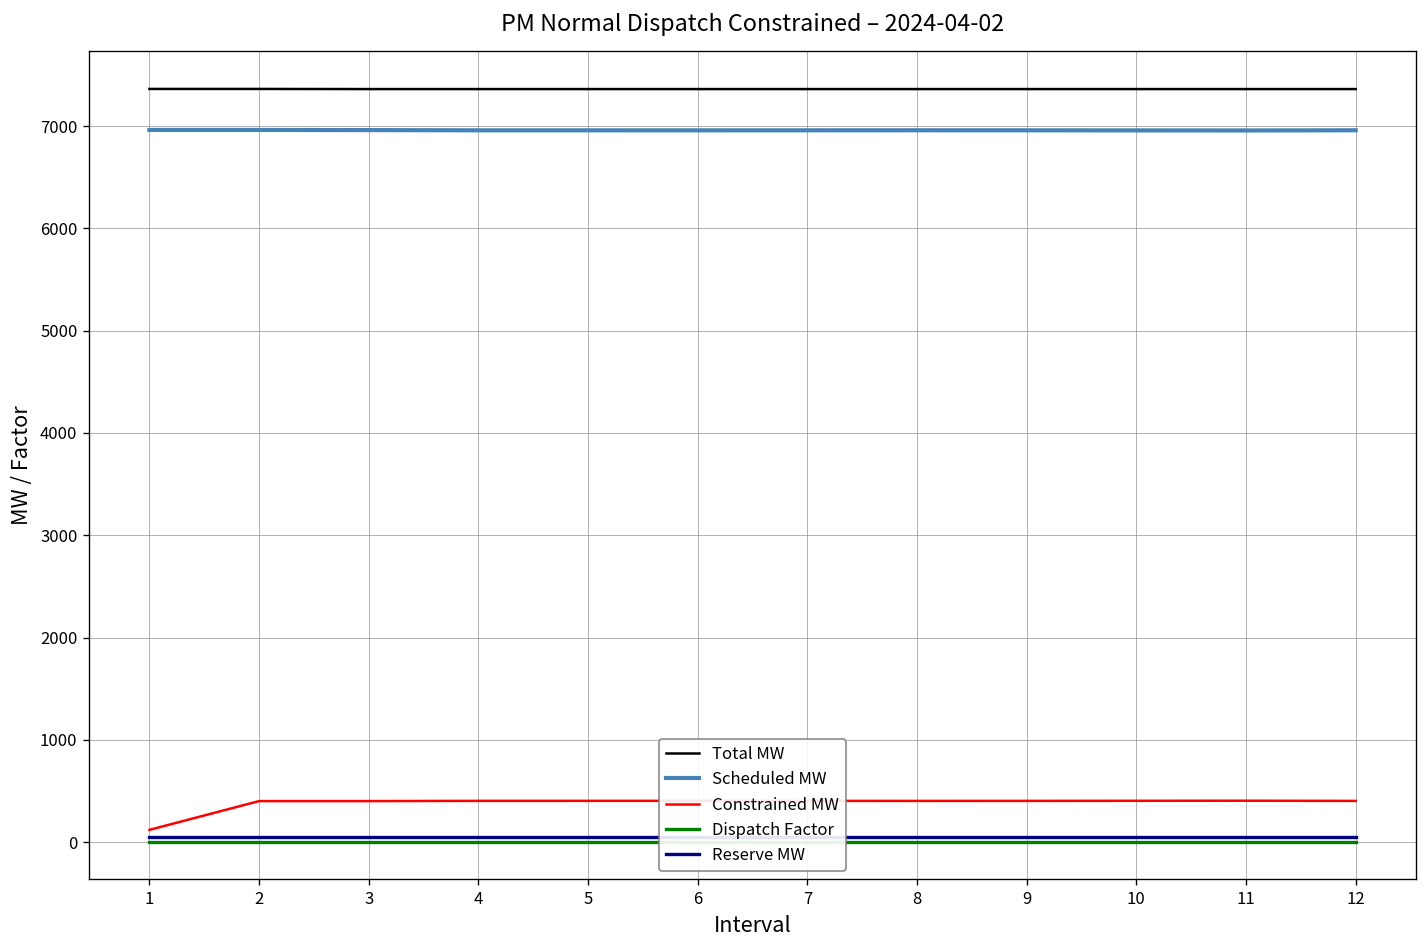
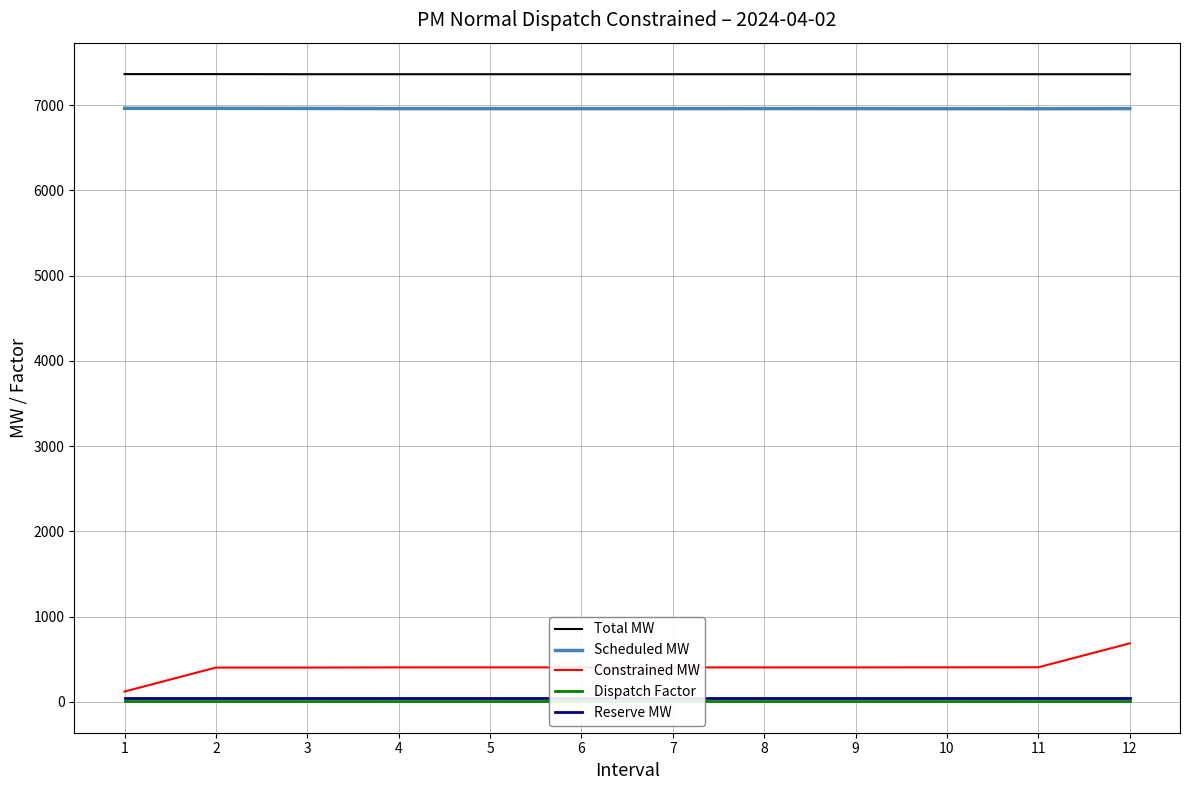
  {
    "Total MW": {
      "1": 7400,
      "2": 7400,
      "3": 7400,
      "4": 7400,
      "5": 7400,
      "6": 7400,
      "7": 7400,
      "8": 7400,
      "9": 7400,
      "10": 7400,
      "11": 7400,
      "12": 7400
    },
    "Constrained MW": {
      "1": 100,
      "2": 400,
      "3": 400,
      "4": 400,
      "5": 400,
      "8": 400,
      "9": 400,
      "10": 400,
      "11": 400,
-     "12": 400
+     "12": 700
    },
    "Dispatch Factor": {
      "1": 0,
      "2": 0,
      "3": 0,
      "4": 0,
      "5": 0,
      "8": 0,
      "9": 0,
      "10": 0,
      "11": 0,
      "12": 0
    },
    "Reserve MW": {
      "1": 0,
      "2": 0,
      "3": 0,
      "4": 0,
      "5": 0,
      "8": 0,
      "9": 0,
      "10": 0,
      "11": 0,
      "12": 0
    }
  }
